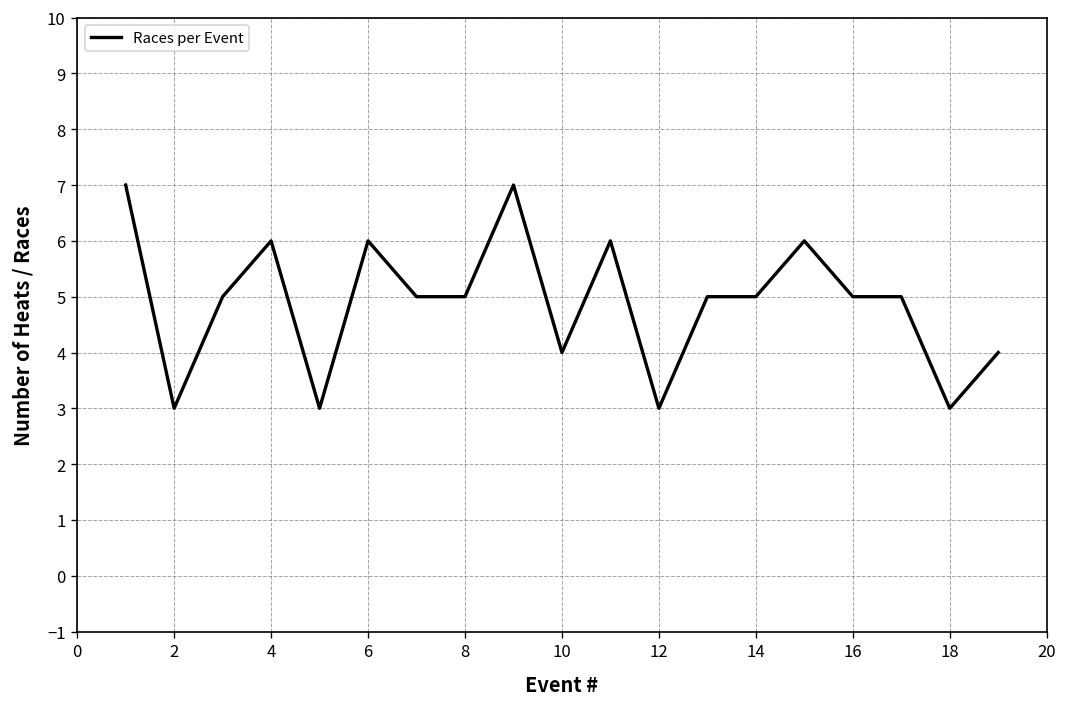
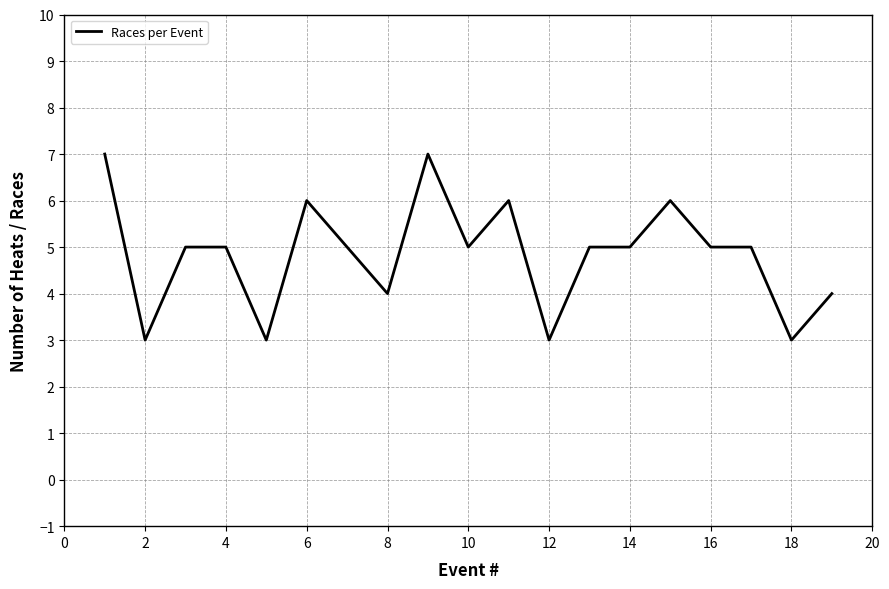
  {
    "2": 3,
-   "4": 6,
+   "4": 5,
    "6": 6,
-   "8": 5,
-   "10": 4,
+   "8": 4,
+   "10": 5,
    "12": 3,
    "14": 5,
    "16": 5,
    "18": 3
  }
